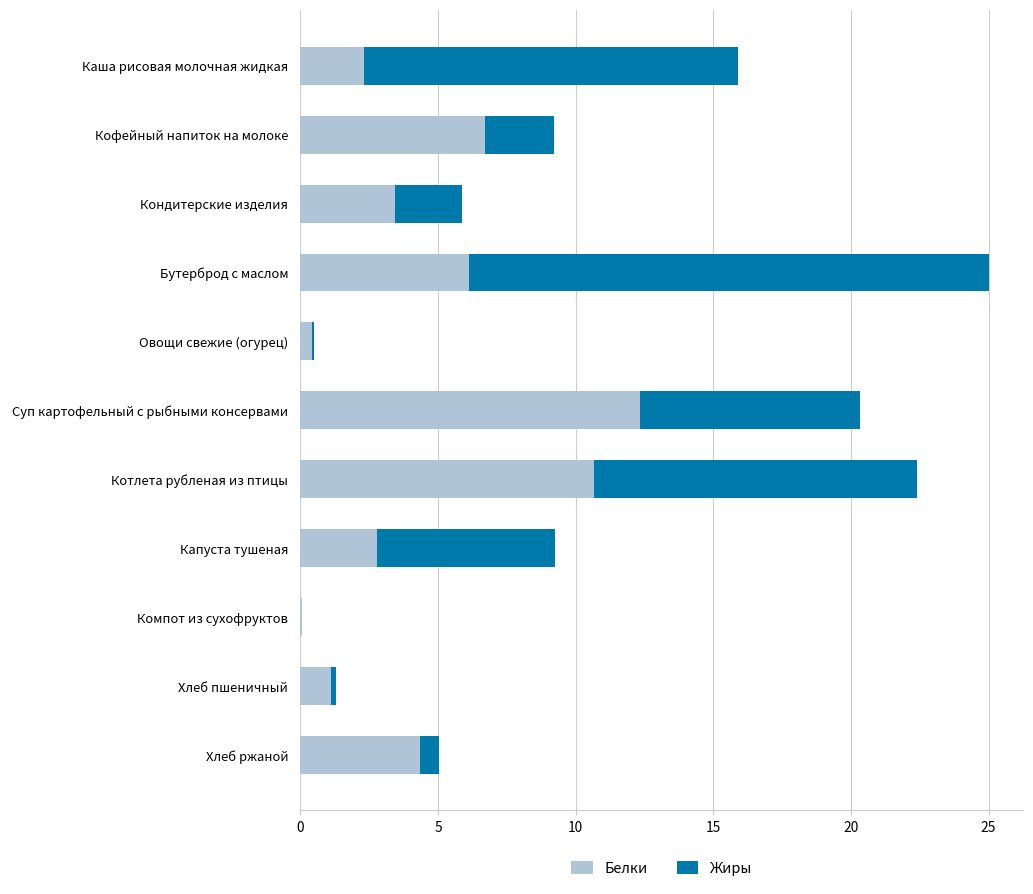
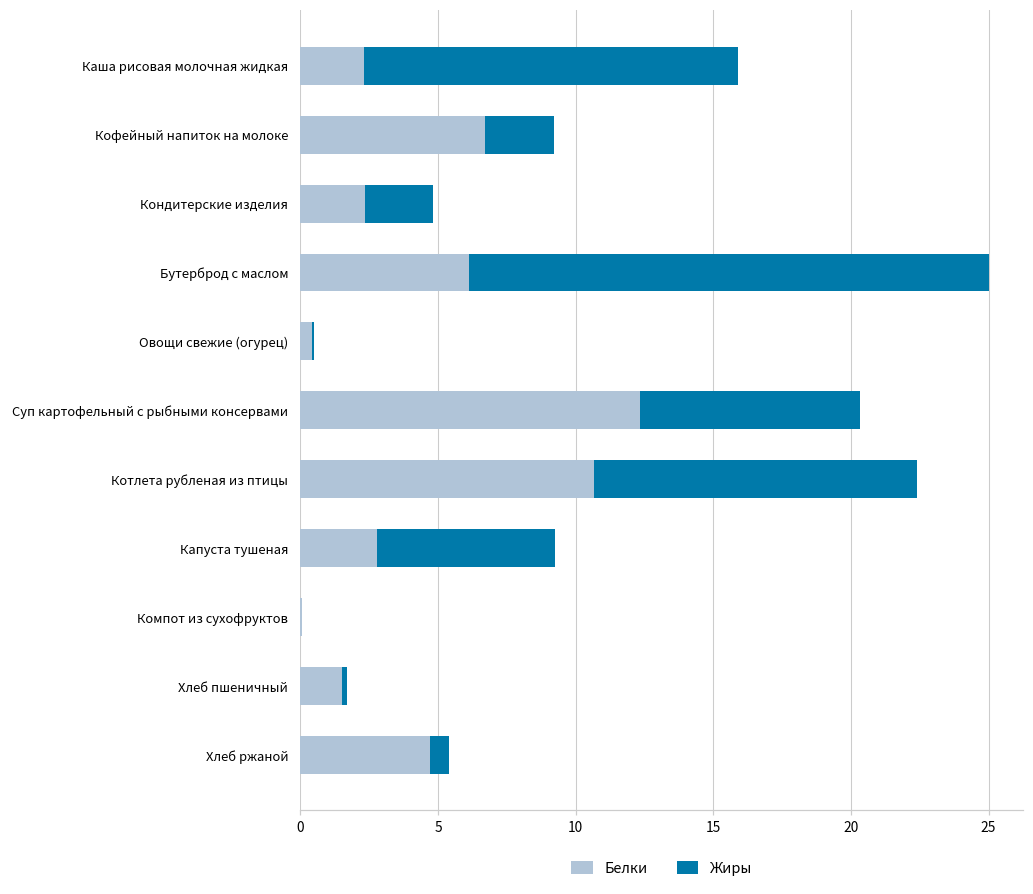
  {
    "Белки": {
      "Каша рисовая молочная жидкая": 2.3,
      "Кофейный напиток на молоке": 6.7,
-     "Кондитерские изделия": 3.4,
+     "Кондитерские изделия": 2.4,
      "Бутерброд с маслом": 6.1,
      "Овощи свежие (огурец)": 0.4,
      "Суп картофельный с рыбными консервами": 12.3,
      "Котлета рубленая из птицы": 10.7,
      "Капуста тушеная": 2.8,
-     "Хлеб пшеничный": 1.1,
-     "Хлеб ржаной": 4.3
+     "Хлеб пшеничный": 1.5,
+     "Хлеб ржаной": 4.7
    },
    "Жиры": {
      "Каша рисовая молочная жидкая": 13.6,
      "Кофейный напиток на молоке": 2.5,
      "Кондитерские изделия": 2.5,
      "Бутерброд с маслом": 18.9,
      "Суп картофельный с рыбными консервами": 8.0,
      "Котлета рубленая из птицы": 11.7,
      "Капуста тушеная": 6.5,
      "Компот из сухофруктов": 0.0,
      "Хлеб пшеничный": 0.2,
      "Хлеб ржаной": 0.7
    }
  }
